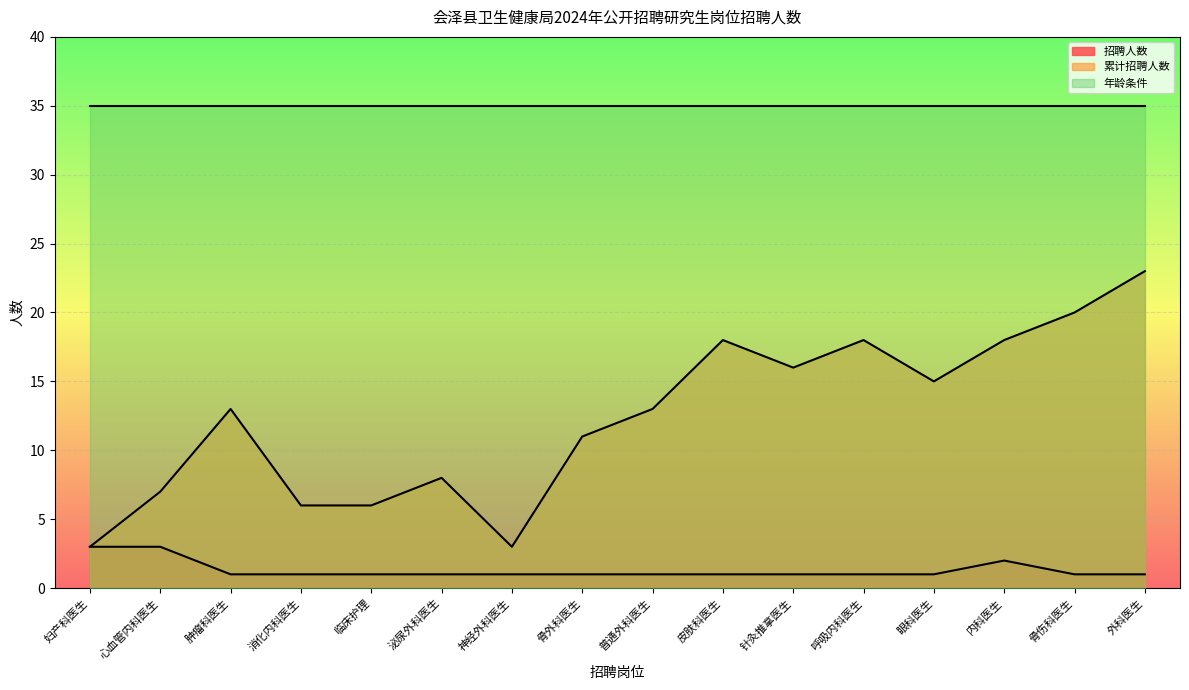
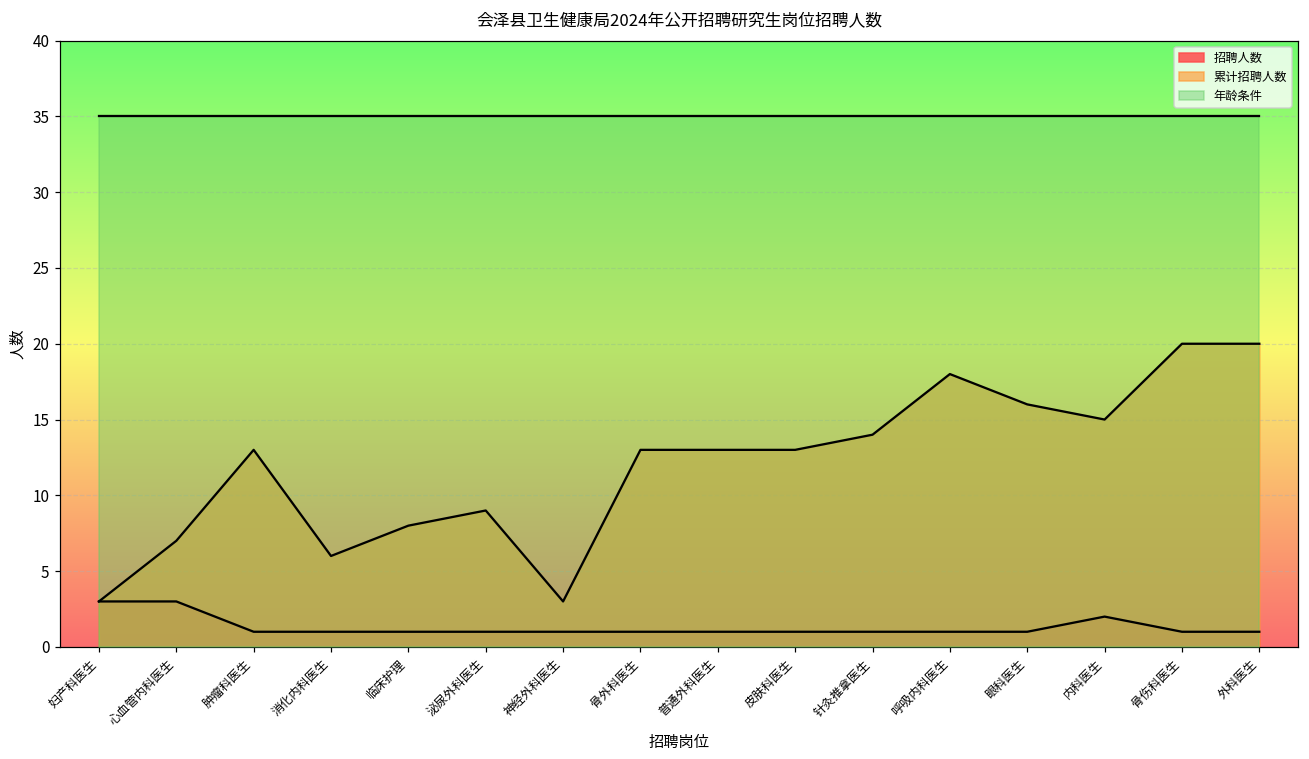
  {
    "招聘人数": {
      "心血管内科医生": 3,
      "肿瘤科医生": 1,
      "消化内科医生": 1,
      "临床护理": 1,
      "泌尿外科医生": 1,
      "神经外科医生": 1,
      "骨外科医生": 1,
      "普通外科医生": 1,
      "皮肤科医生": 1,
      "针灸推拿医生": 1,
      "呼吸内科医生": 1,
      "眼科医生": 1,
      "内科医生": 2,
      "骨伤科医生": 1,
      "外科医生": 1
    },
    "累计招聘人数": {
      "心血管内科医生": 7,
      "肿瘤科医生": 13,
      "消化内科医生": 6,
-     "临床护理": 6,
-     "泌尿外科医生": 8,
+     "临床护理": 8,
+     "泌尿外科医生": 9,
      "神经外科医生": 3,
-     "骨外科医生": 11,
+     "骨外科医生": 13,
      "普通外科医生": 13,
-     "皮肤科医生": 18,
-     "针灸推拿医生": 16,
+     "皮肤科医生": 13,
+     "针灸推拿医生": 14,
      "呼吸内科医生": 18,
-     "眼科医生": 15,
-     "内科医生": 18,
+     "眼科医生": 16,
+     "内科医生": 15,
      "骨伤科医生": 20,
-     "外科医生": 23
+     "外科医生": 20
    },
    "年龄条件": {
      "妇产科医生": 35,
      "心血管内科医生": 35,
      "肿瘤科医生": 35,
      "消化内科医生": 35,
      "临床护理": 35,
      "泌尿外科医生": 35,
      "神经外科医生": 35,
      "骨外科医生": 35,
      "普通外科医生": 35,
      "皮肤科医生": 35,
      "针灸推拿医生": 35,
      "呼吸内科医生": 35,
      "眼科医生": 35,
      "内科医生": 35,
      "骨伤科医生": 35,
      "外科医生": 35
    }
  }
